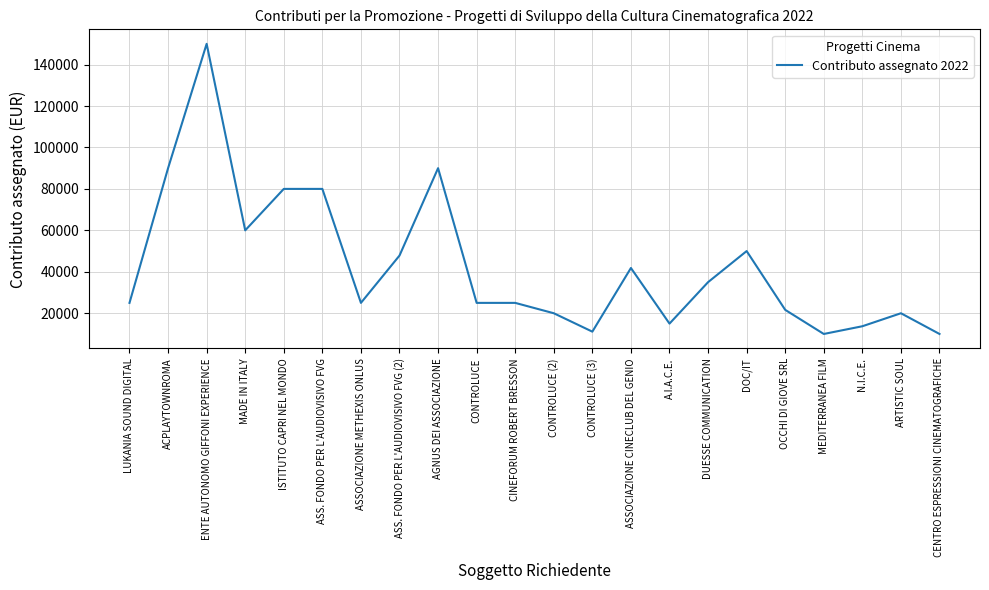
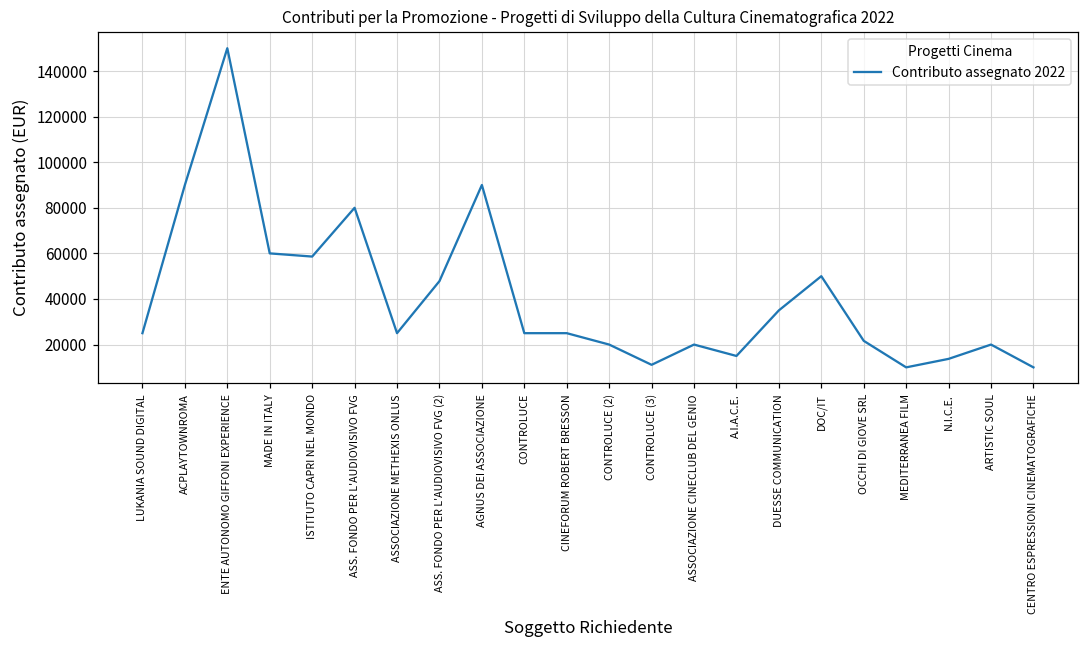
  {
    "LUKANIA SOUND DIGITAL": 25000,
    "ACPLAYTOWNROMA": 90000,
    "ENTE AUTONOMO GIFFONI EXPERIENCE": 150000,
    "MADE IN ITALY": 60000,
-   "ISTITUTO CAPRI NEL MONDO": 80000,
+   "ISTITUTO CAPRI NEL MONDO": 59000,
    "ASS. FONDO PER L'AUDIOVISIVO FVG": 80000,
    "ASSOCIAZIONE METHEXIS ONLUS": 25000,
    "ASS. FONDO PER L'AUDIOVISIVO FVG (2)": 48000,
    "AGNUS DEI ASSOCIAZIONE": 90000,
    "CONTROLUCE": 25000,
    "CINEFORUM ROBERT BRESSON": 25000,
    "CONTROLUCE (2)": 20000,
    "CONTROLUCE (3)": 11000,
-   "ASSOCIAZIONE CINECLUB DEL GENIO": 42000,
+   "ASSOCIAZIONE CINECLUB DEL GENIO": 20000,
    "A.I.A.C.E.": 15000,
    "DUESSE COMMUNICATION": 35000,
    "DOC/IT": 50000,
    "OCCHI DI GIOVE SRL": 22000,
    "MEDITERRANEA FILM": 10000,
    "N.I.C.E.": 14000,
    "ARTISTIC SOUL": 20000,
    "CENTRO ESPRESSIONI CINEMATOGRAFICHE": 10000
  }
